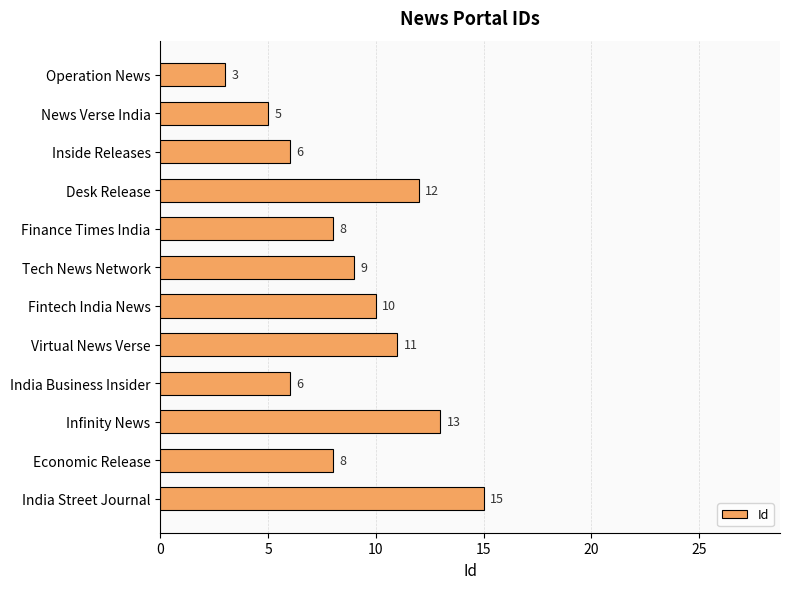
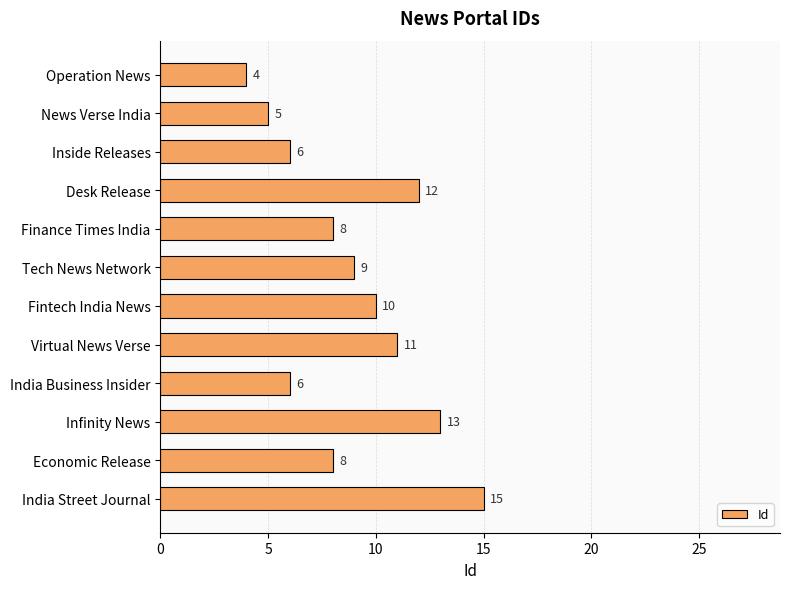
  {
-   "Operation News": 3,
+   "Operation News": 4,
    "News Verse India": 5,
    "Inside Releases": 6,
    "Desk Release": 12,
    "Finance Times India": 8,
    "Tech News Network": 9,
    "Fintech India News": 10,
    "Virtual News Verse": 11,
    "India Business Insider": 6,
    "Infinity News": 13,
    "Economic Release": 8,
    "India Street Journal": 15
  }
